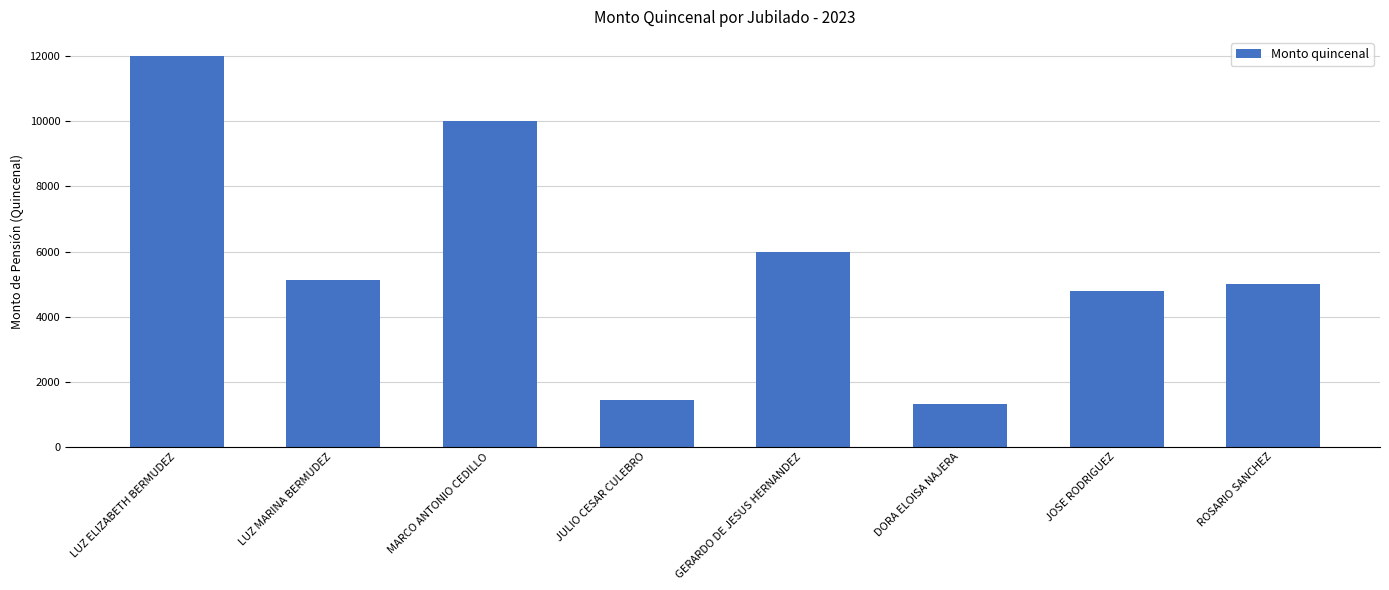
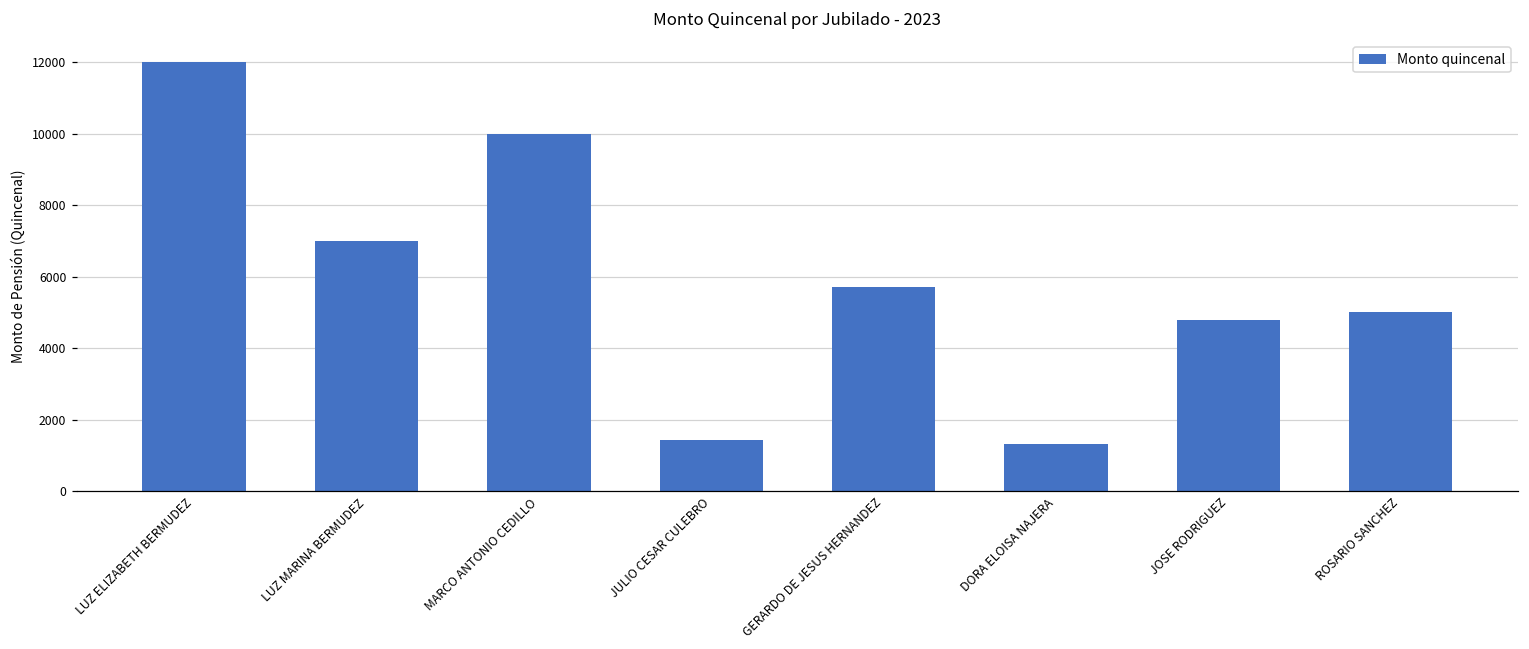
  {
    "LUZ ELIZABETH BERMUDEZ": 12000,
-   "LUZ MARINA BERMUDEZ": 5100,
+   "LUZ MARINA BERMUDEZ": 7000,
    "MARCO ANTONIO CEDILLO": 10000,
    "JULIO CESAR CULEBRO": 1400,
-   "GERARDO DE JESUS HERNANDEZ": 6000,
+   "GERARDO DE JESUS HERNANDEZ": 5700,
    "DORA ELOISA NAJERA": 1300,
    "JOSE RODRIGUEZ": 4800,
    "ROSARIO SANCHEZ": 5000
  }
